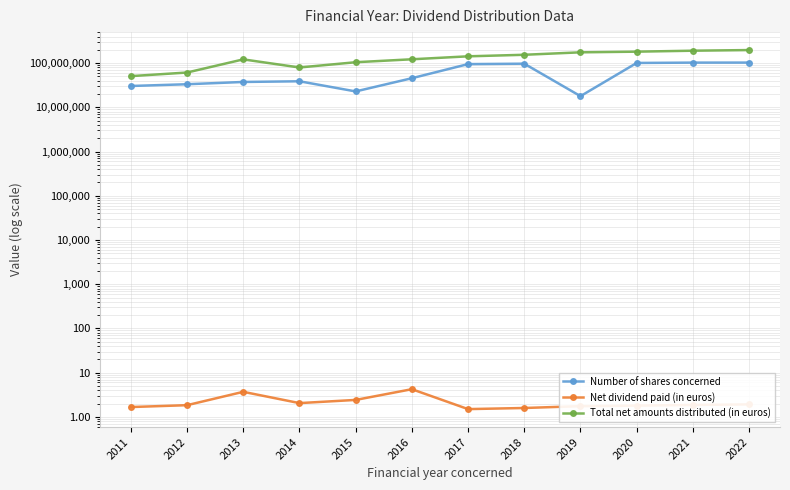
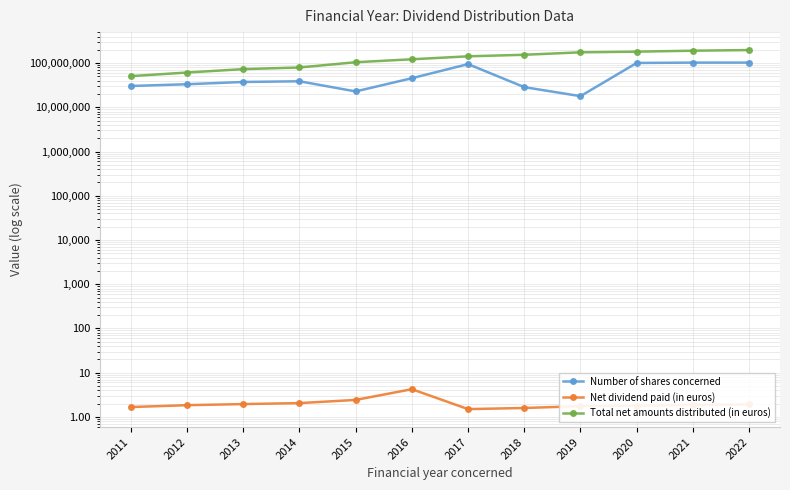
  {
    "Number of shares concerned": {
      "2011": "30,000,000",
      "2012": "30,000,000",
      "2013": "40,000,000",
      "2014": "40,000,000",
      "2015": "20,000,000",
      "2016": "50,000,000",
      "2017": "100,000,000",
-     "2018": "100,000,000",
+     "2018": "30,000,000",
      "2019": "18,000,000",
      "2020": "100,000,000",
      "2021": "100,000,000",
      "2022": "100,000,000"
    },
    "Net dividend paid (in euros)": {
      "2011": "1.7",
      "2012": "2",
-     "2013": "4",
+     "2013": "2",
      "2014": "2",
      "2015": "2",
      "2016": "4",
      "2017": "1.5",
      "2018": "1.6"
    },
    "Total net amounts distributed (in euros)": {
      "2011": "50,000,000",
      "2012": "60,000,000",
-     "2013": "120,000,000",
+     "2013": "70,000,000",
      "2014": "80,000,000",
      "2015": "100,000,000",
      "2016": "120,000,000",
      "2017": "140,000,000",
      "2018": "150,000,000",
      "2019": "180,000,000",
      "2020": "180,000,000",
      "2021": "190,000,000",
      "2022": "200,000,000"
    }
  }
